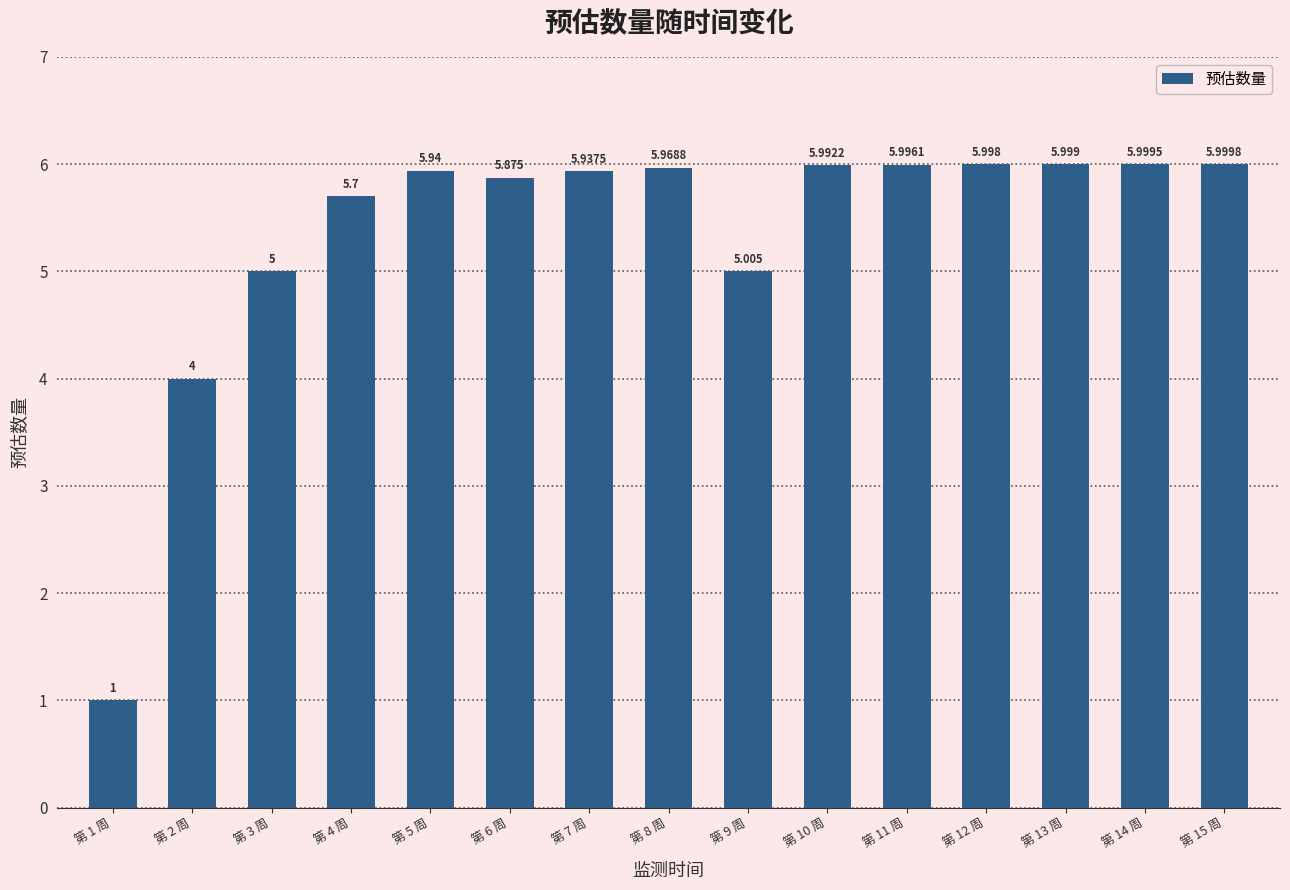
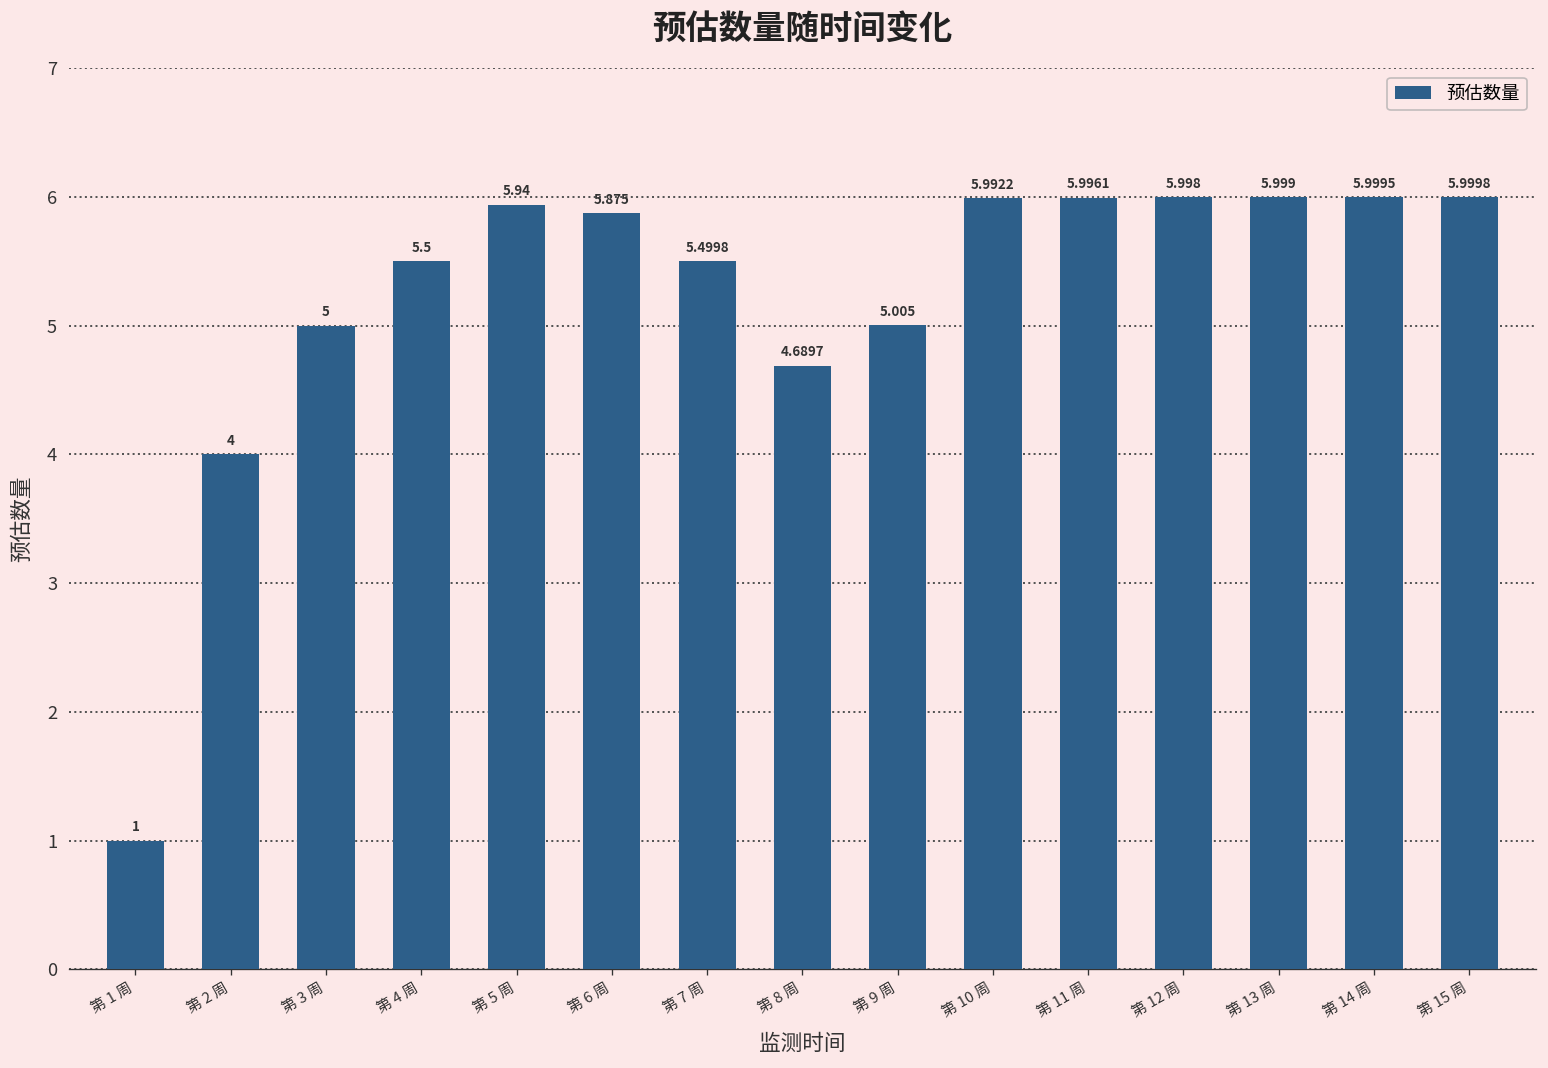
  {
    "第 1 周": 1,
    "第 2 周": 4,
    "第 3 周": 5,
-   "第 4 周": 5.7,
+   "第 4 周": 5.5,
    "第 5 周": 5.94,
    "第 6 周": 5.875,
-   "第 7 周": 5.9375,
-   "第 8 周": 5.9688,
+   "第 7 周": 5.4998,
+   "第 8 周": 4.6897,
    "第 9 周": 5.005,
    "第 10 周": 5.9922,
    "第 11 周": 5.9961,
    "第 12 周": 5.998,
    "第 13 周": 5.999,
    "第 14 周": 5.9995,
    "第 15 周": 5.9998
  }
